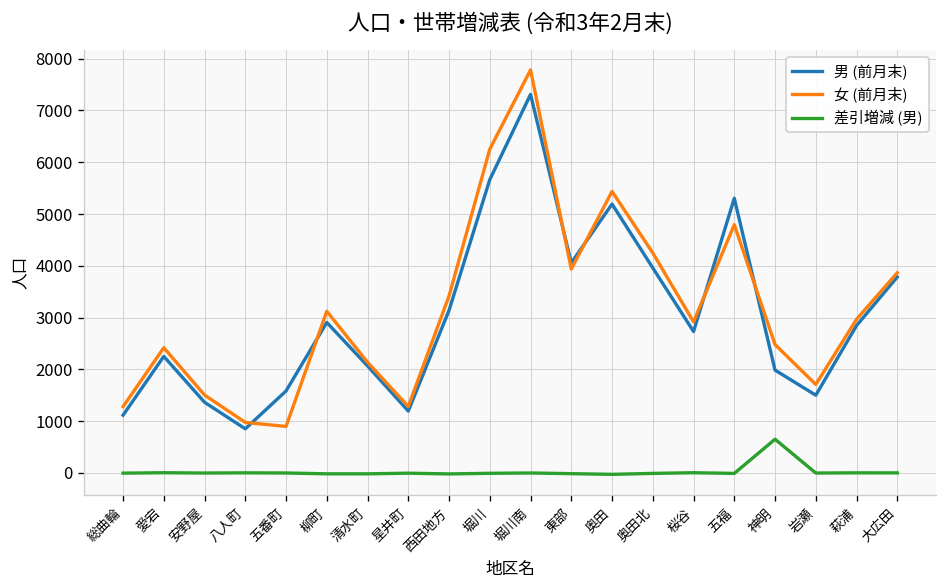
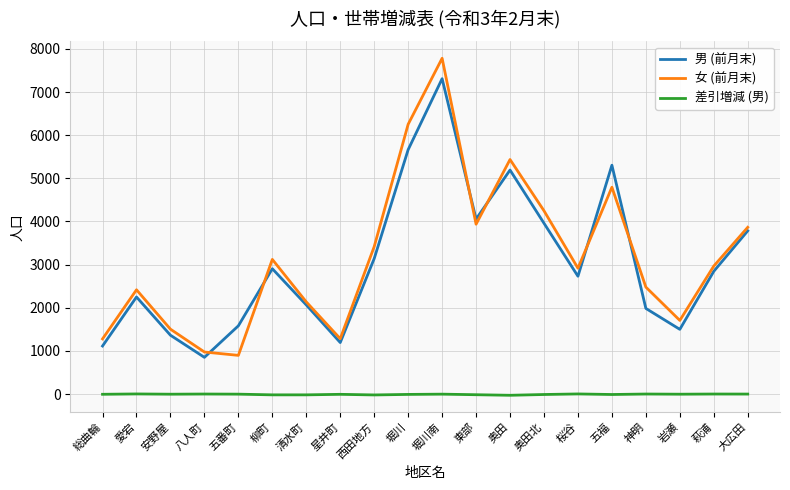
  {
    "男 (前月末)": {
      "総曲輪": 1100,
      "愛宕": 2300,
      "安野屋": 1400,
      "八人町": 900,
      "五番町": 1600,
      "柳町": 2900,
      "清水町": 2100,
      "星井町": 1200,
      "西田地方": 3100,
      "堀川": 5700,
      "堀川南": 7300,
      "東部": 4100,
      "奥田": 5200,
      "奥田北": 4000,
      "桜谷": 2700,
      "五福": 5300,
      "神明": 2000,
      "岩瀬": 1500,
      "萩浦": 2800,
      "大広田": 3800
    },
    "女 (前月末)": {
      "総曲輪": 1300,
      "愛宕": 2400,
      "安野屋": 1500,
      "八人町": 1000,
      "五番町": 900,
      "柳町": 3100,
      "清水町": 2100,
      "星井町": 1300,
      "西田地方": 3400,
      "堀川": 6300,
      "堀川南": 7800,
      "東部": 3900,
      "奥田": 5400,
      "奥田北": 4200,
      "桜谷": 2900,
      "五福": 4800,
      "神明": 2500,
      "岩瀬": 1700,
      "萩浦": 3000,
      "大広田": 3900
    },
    "差引増減 (男)": {
      "総曲輪": 0,
      "愛宕": 0,
      "安野屋": 0,
      "八人町": 0,
      "五番町": 0,
      "柳町": 0,
      "清水町": 0,
      "星井町": 0,
      "西田地方": 0,
      "堀川": 0,
      "堀川南": 0,
      "東部": 0,
      "奥田": 0,
      "奥田北": 0,
      "桜谷": 0,
      "五福": 0,
-     "神明": 700,
+     "神明": 0,
      "岩瀬": 0,
      "萩浦": 0,
      "大広田": 0
    }
  }
